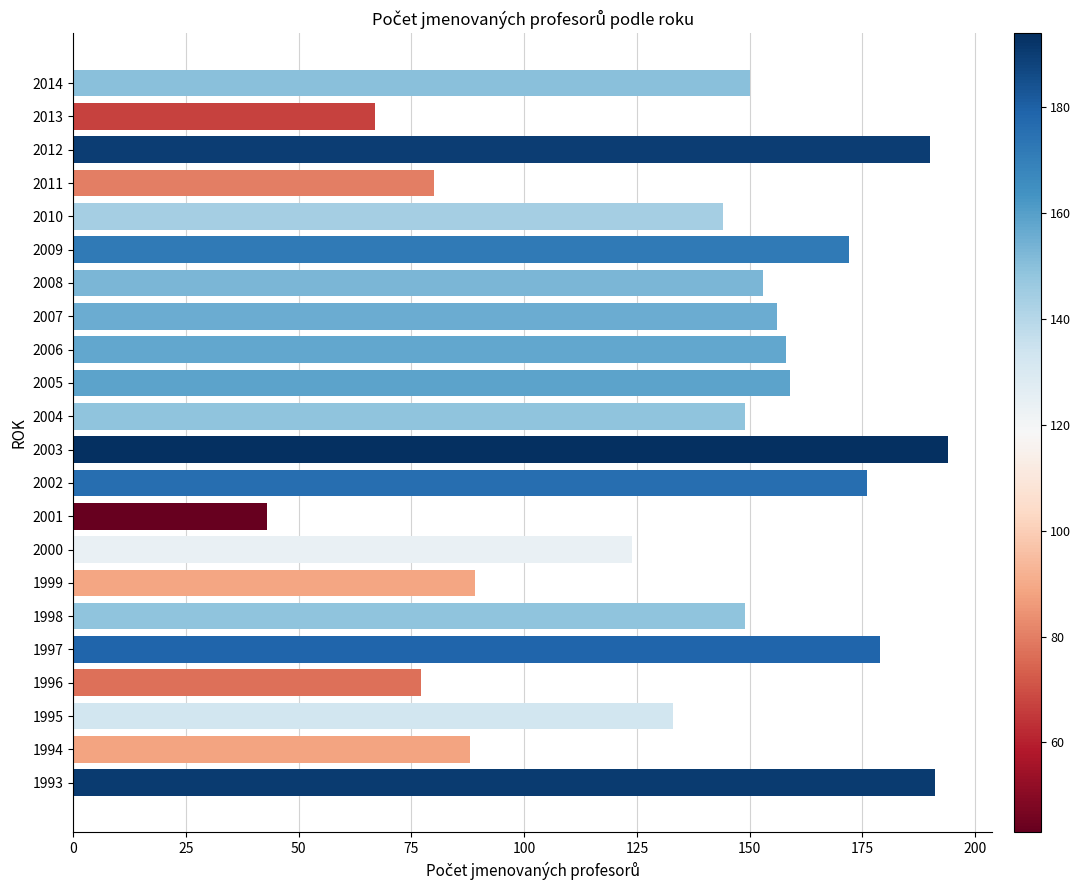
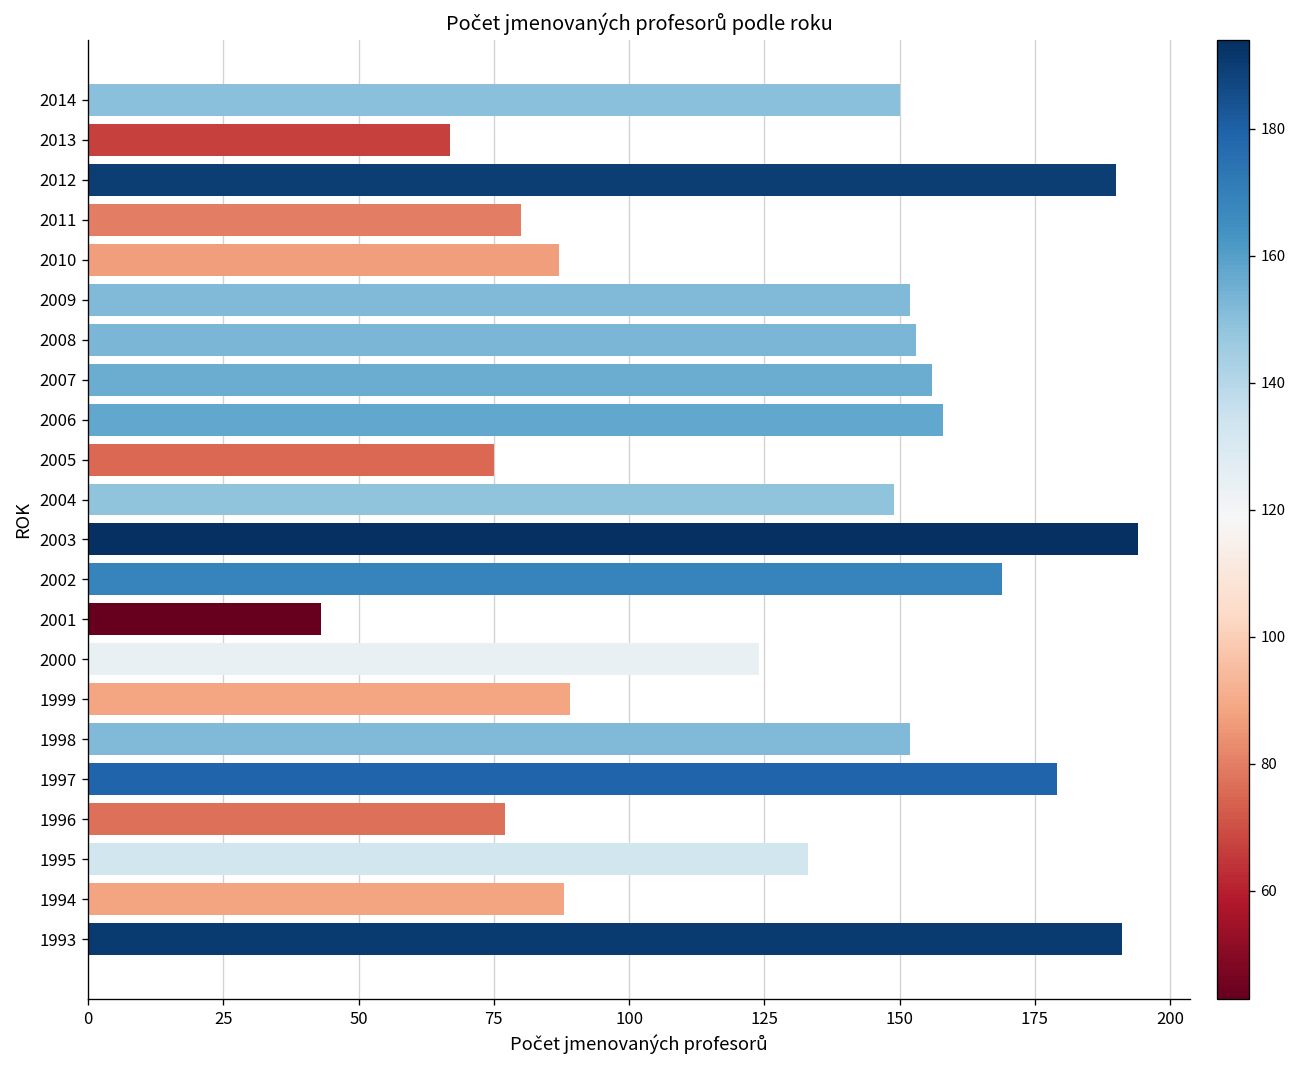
  {
    "2014": 150,
    "2013": 67,
    "2012": 190,
    "2011": 80,
-   "2010": 144,
-   "2009": 172,
+   "2010": 87,
+   "2009": 152,
    "2008": 153,
    "2007": 156,
    "2006": 158,
-   "2005": 159,
+   "2005": 75,
    "2004": 149,
    "2003": 194,
-   "2002": 176,
+   "2002": 169,
    "2001": 43,
    "2000": 124,
    "1999": 89,
-   "1998": 149,
+   "1998": 152,
    "1997": 179,
    "1996": 77,
    "1995": 133,
    "1994": 88,
    "1993": 191
  }
